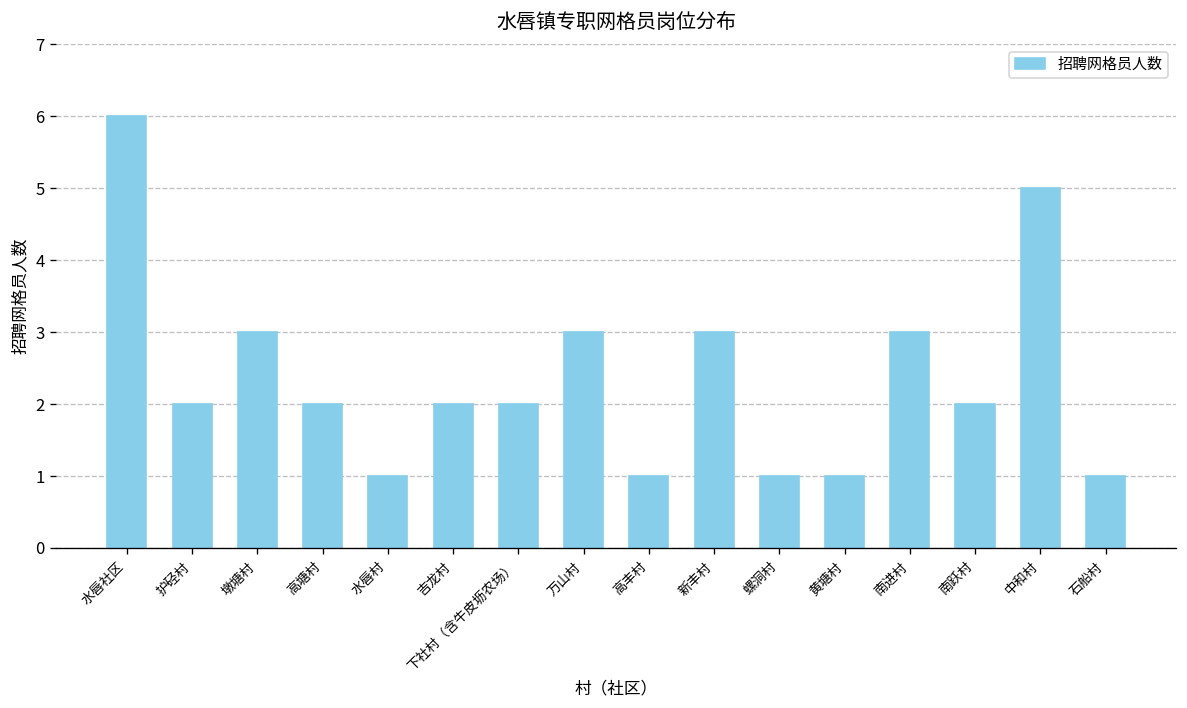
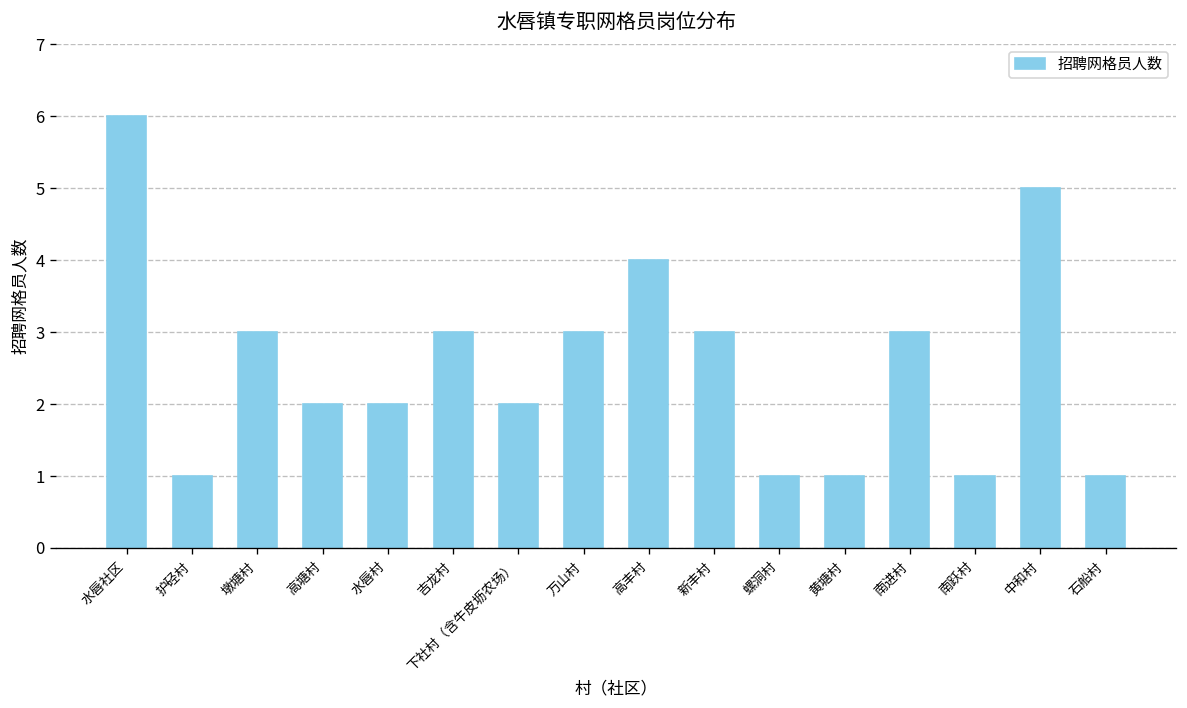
  {
    "水唇社区": 6,
-   "护硁村": 2,
+   "护硁村": 1,
    "墩塘村": 3,
    "高塘村": 2,
-   "水唇村": 1,
-   "吉龙村": 2,
+   "水唇村": 2,
+   "吉龙村": 3,
    "下社村（含牛皮坜农场）": 2,
    "万山村": 3,
-   "高丰村": 1,
+   "高丰村": 4,
    "新丰村": 3,
    "螺洞村": 1,
    "黄塘村": 1,
    "南进村": 3,
-   "南跃村": 2,
+   "南跃村": 1,
    "中和村": 5,
    "石船村": 1
  }
